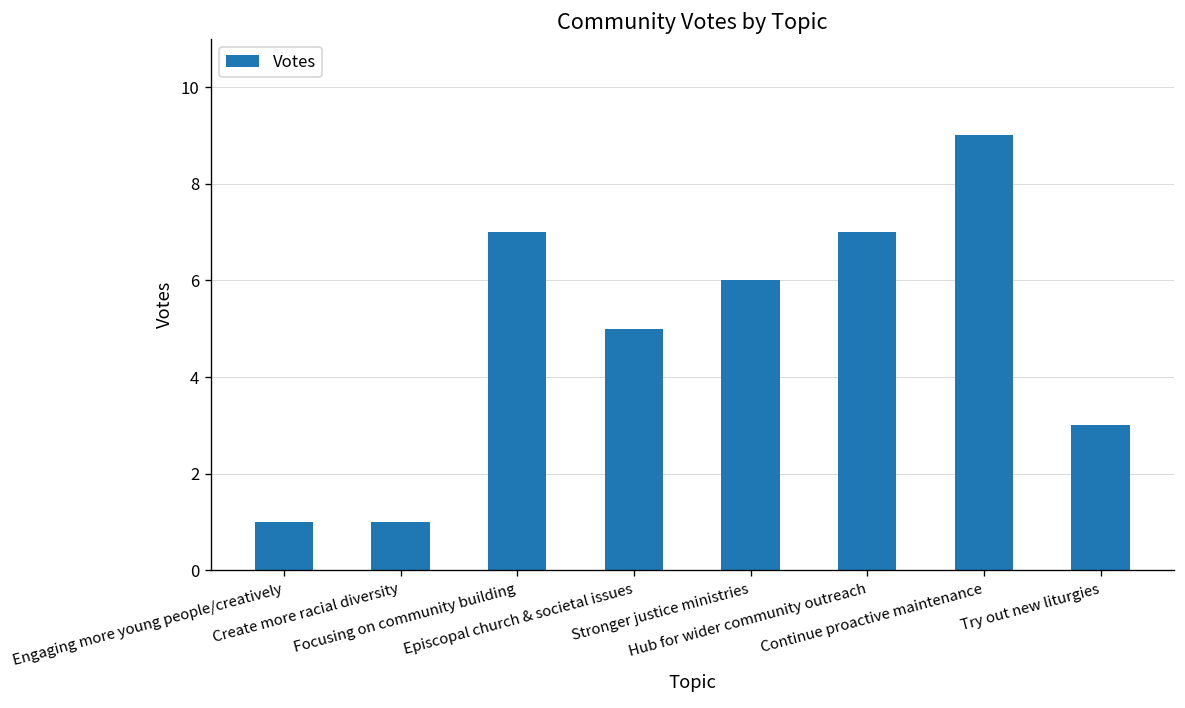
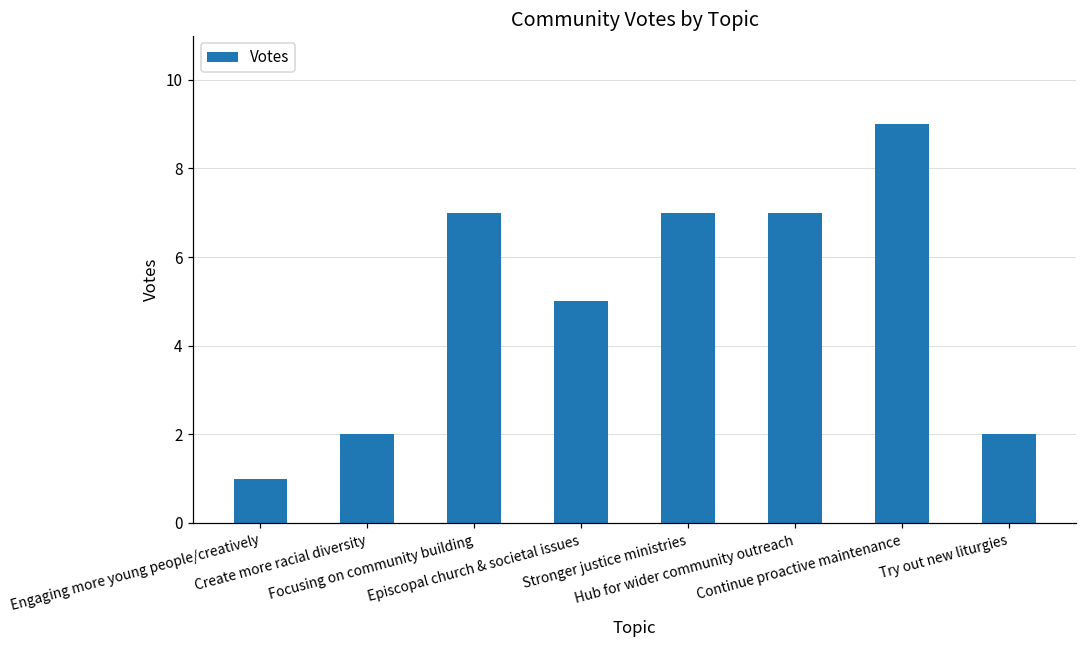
  {
    "Engaging more young people/creatively": 1,
-   "Create more racial diversity": 1,
+   "Create more racial diversity": 2,
    "Focusing on community building": 7,
    "Episcopal church & societal issues": 5,
-   "Stronger justice ministries": 6,
+   "Stronger justice ministries": 7,
    "Hub for wider community outreach": 7,
    "Continue proactive maintenance": 9,
-   "Try out new liturgies": 3
+   "Try out new liturgies": 2
  }
